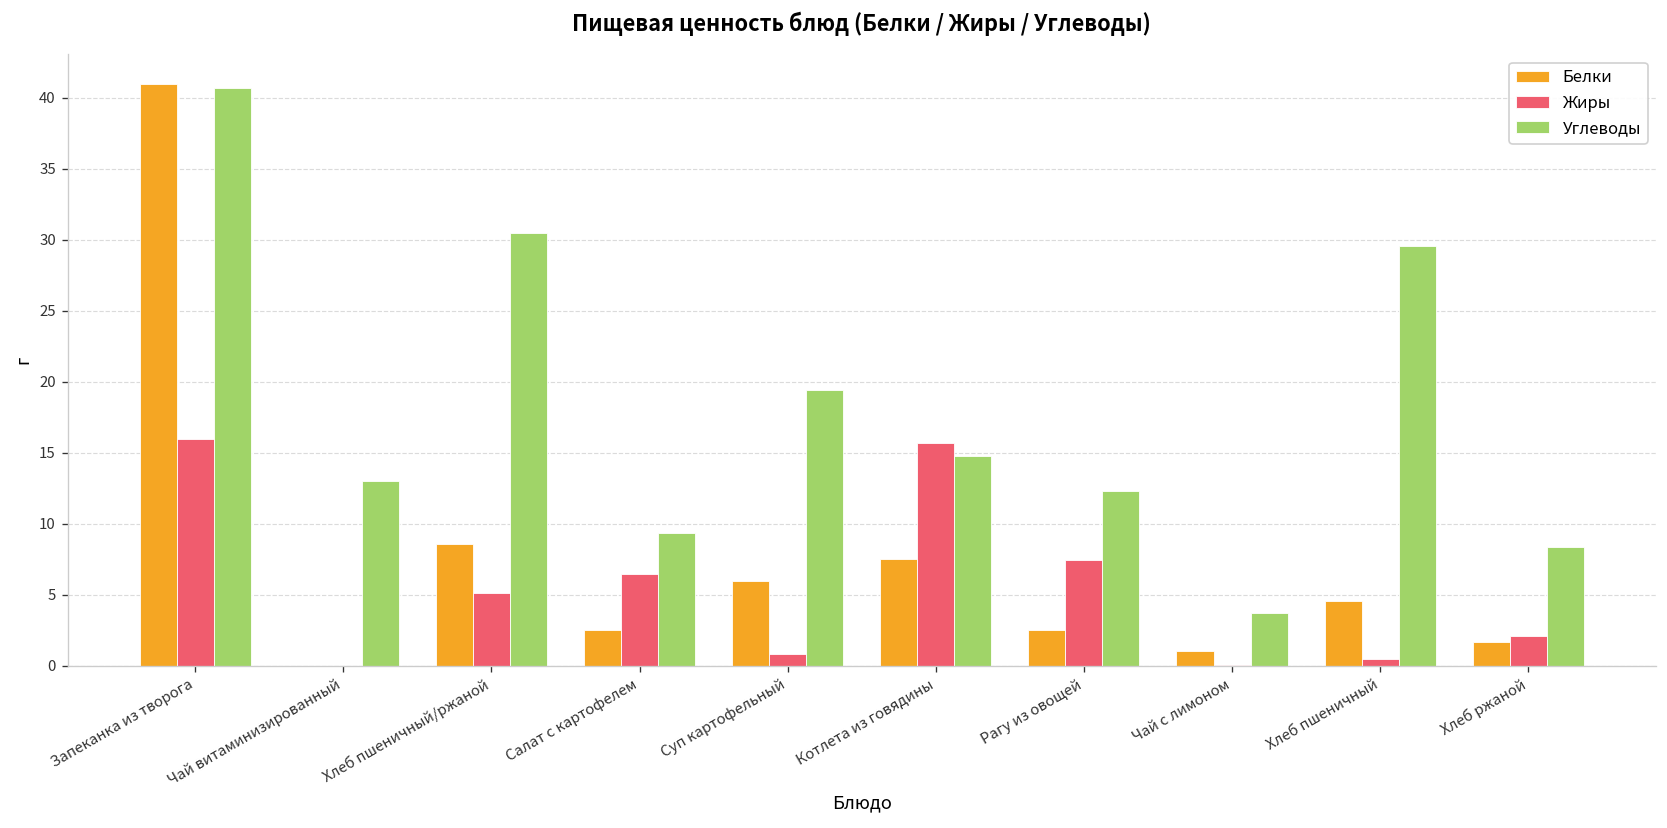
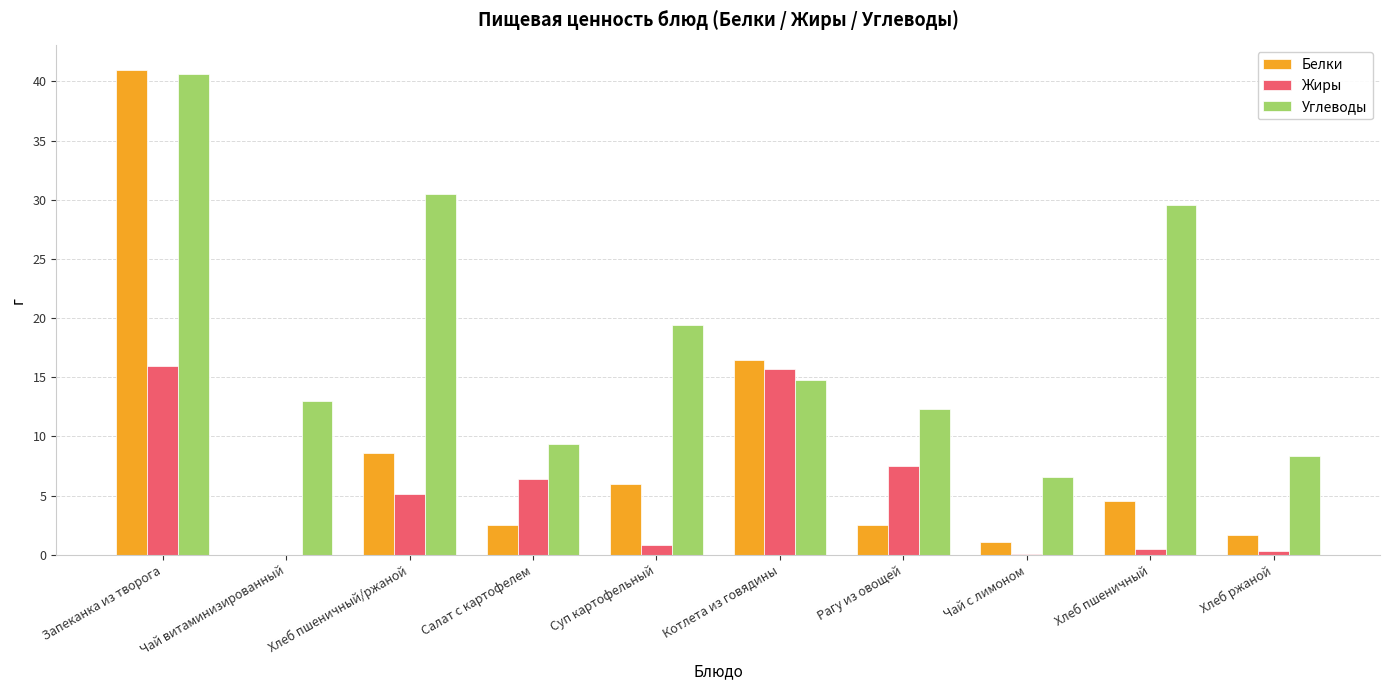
  {
    "Белки": {
      "Запеканка из творога": 41.0,
      "Чай витаминизированный": 0.0,
      "Хлеб пшеничный/ржаной": 8.6,
      "Салат с картофелем": 2.5,
      "Суп картофельный": 6.0,
-     "Котлета из говядины": 7.5,
+     "Котлета из говядины": 16.4,
      "Рагу из овощей": 2.5,
      "Чай с лимоном": 1.1,
      "Хлеб пшеничный": 4.6,
      "Хлеб ржаной": 1.7
    },
    "Жиры": {
      "Запеканка из творога": 15.9,
      "Чай витаминизированный": 0.0,
      "Хлеб пшеничный/ржаной": 5.1,
      "Салат с картофелем": 6.4,
      "Суп картофельный": 0.8,
      "Котлета из говядины": 15.7,
      "Рагу из овощей": 7.5,
      "Хлеб пшеничный": 0.5,
-     "Хлеб ржаной": 2.1
+     "Хлеб ржаной": 0.3
    },
    "Углеводы": {
      "Запеканка из творога": 40.7,
      "Чай витаминизированный": 13.0,
      "Хлеб пшеничный/ржаной": 30.5,
      "Салат с картофелем": 9.4,
      "Суп картофельный": 19.4,
      "Котлета из говядины": 14.8,
      "Рагу из овощей": 12.3,
-     "Чай с лимоном": 3.7,
+     "Чай с лимоном": 6.6,
      "Хлеб пшеничный": 29.5,
      "Хлеб ржаной": 8.4
    }
  }
